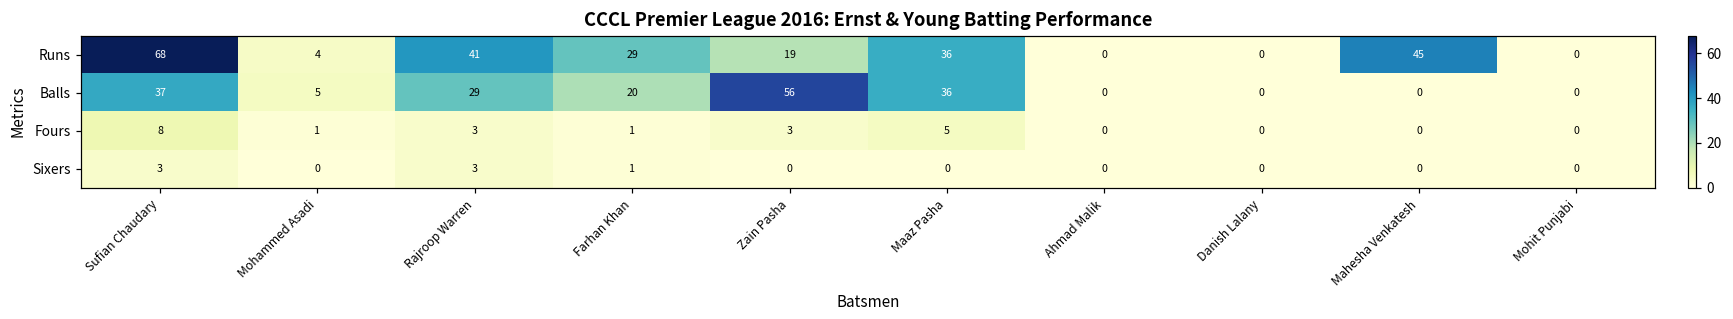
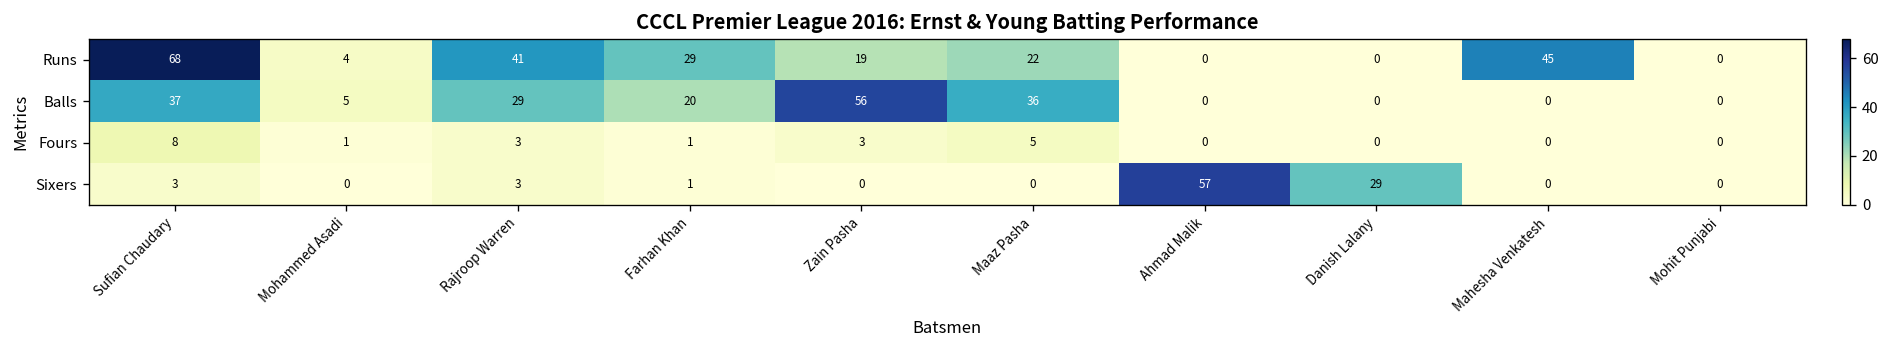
  {
    "Runs": {
      "Sufian Chaudary": 68,
      "Mohammed Asadi": 4,
      "Rajroop Warren": 41,
      "Farhan Khan": 29,
      "Zain Pasha": 19,
-     "Maaz Pasha": 36,
+     "Maaz Pasha": 22,
      "Ahmad Malik": 0,
      "Danish Lalany": 0,
      "Mahesha Venkatesh": 45,
      "Mohit Punjabi": 0
    },
    "Balls": {
      "Sufian Chaudary": 37,
      "Mohammed Asadi": 5,
      "Rajroop Warren": 29,
      "Farhan Khan": 20,
      "Zain Pasha": 56,
      "Maaz Pasha": 36,
      "Ahmad Malik": 0,
      "Danish Lalany": 0,
      "Mahesha Venkatesh": 0,
      "Mohit Punjabi": 0
    },
    "Fours": {
      "Sufian Chaudary": 8,
      "Mohammed Asadi": 1,
      "Rajroop Warren": 3,
      "Farhan Khan": 1,
      "Zain Pasha": 3,
      "Maaz Pasha": 5,
      "Ahmad Malik": 0,
      "Danish Lalany": 0,
      "Mahesha Venkatesh": 0,
      "Mohit Punjabi": 0
    },
    "Sixers": {
      "Sufian Chaudary": 3,
      "Mohammed Asadi": 0,
      "Rajroop Warren": 3,
      "Farhan Khan": 1,
      "Zain Pasha": 0,
      "Maaz Pasha": 0,
-     "Ahmad Malik": 0,
-     "Danish Lalany": 0,
+     "Ahmad Malik": 57,
+     "Danish Lalany": 29,
      "Mahesha Venkatesh": 0,
      "Mohit Punjabi": 0
    }
  }
